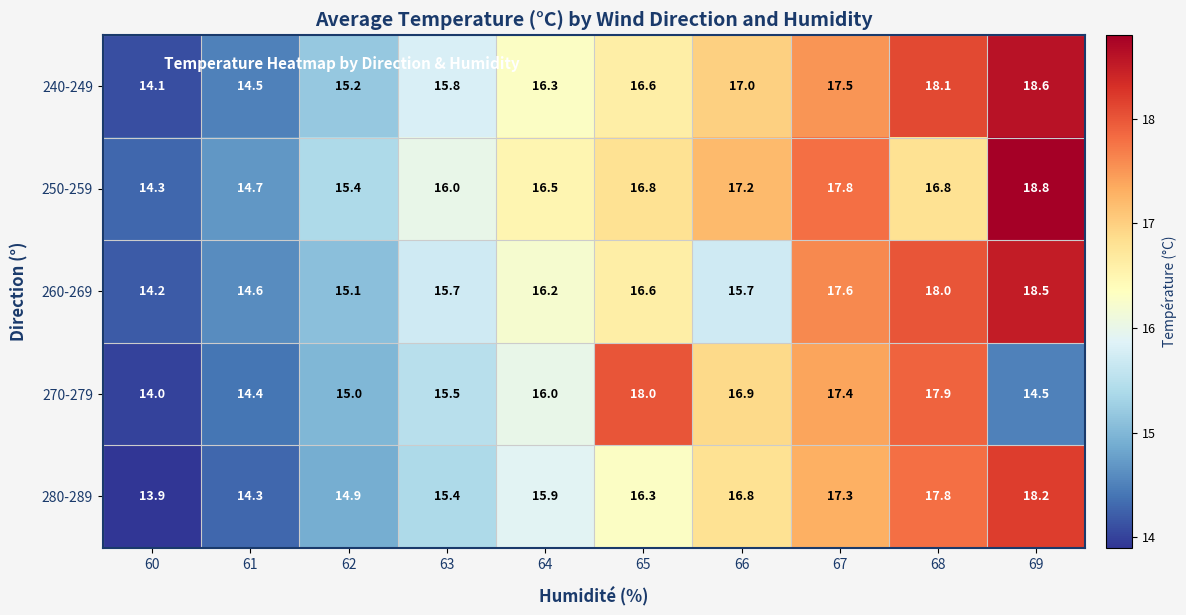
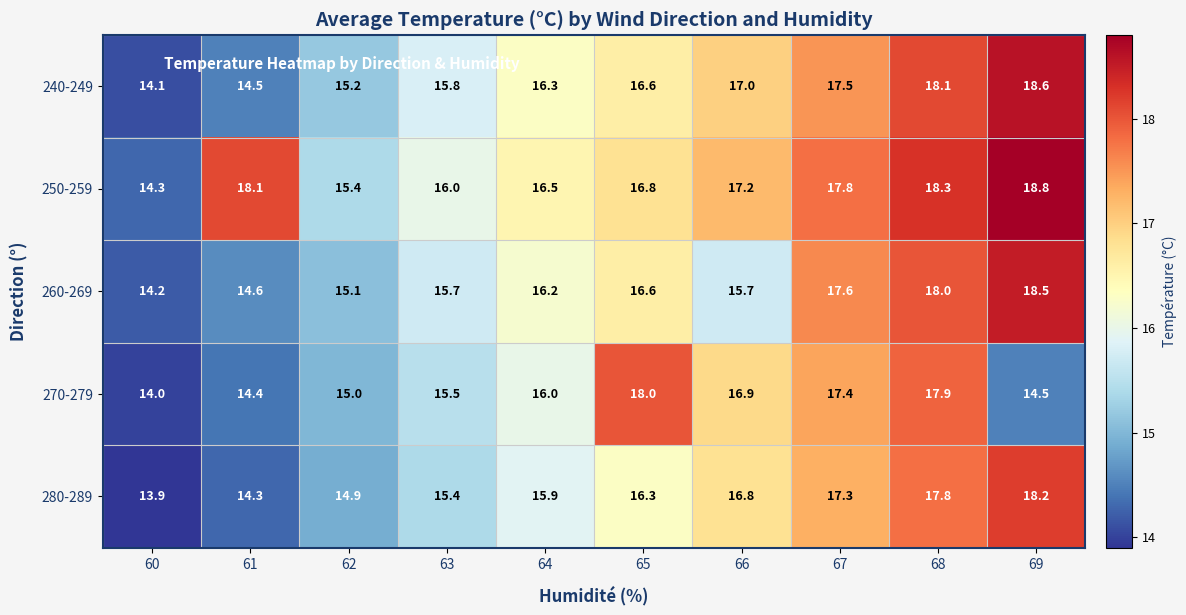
  {
    "240-249": {
      "60": 14.1,
      "61": 14.5,
      "62": 15.2,
      "63": 15.8,
      "64": 16.3,
      "65": 16.6,
      "66": 17.0,
      "67": 17.5,
      "68": 18.1,
      "69": 18.6
    },
    "250-259": {
      "60": 14.3,
-     "61": 14.7,
+     "61": 18.1,
      "62": 15.4,
      "63": 16.0,
      "64": 16.5,
      "65": 16.8,
      "66": 17.2,
      "67": 17.8,
-     "68": 16.8,
+     "68": 18.3,
      "69": 18.8
    },
    "260-269": {
      "60": 14.2,
      "61": 14.6,
      "62": 15.1,
      "63": 15.7,
      "64": 16.2,
      "65": 16.6,
      "66": 15.7,
      "67": 17.6,
      "68": 18.0,
      "69": 18.5
    },
    "270-279": {
      "60": 14.0,
      "61": 14.4,
      "62": 15.0,
      "63": 15.5,
      "64": 16.0,
      "65": 18.0,
      "66": 16.9,
      "67": 17.4,
      "68": 17.9,
      "69": 14.5
    },
    "280-289": {
      "60": 13.9,
      "61": 14.3,
      "62": 14.9,
      "63": 15.4,
      "64": 15.9,
      "65": 16.3,
      "66": 16.8,
      "67": 17.3,
      "68": 17.8,
      "69": 18.2
    }
  }
